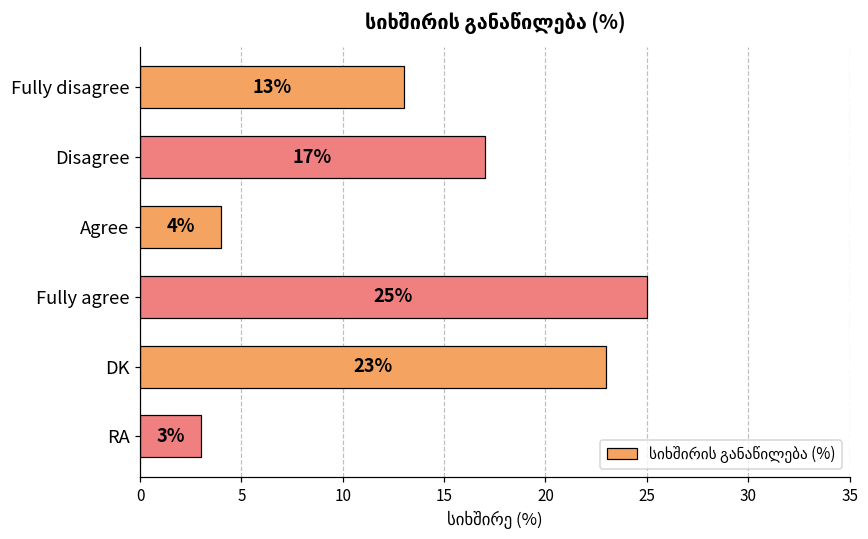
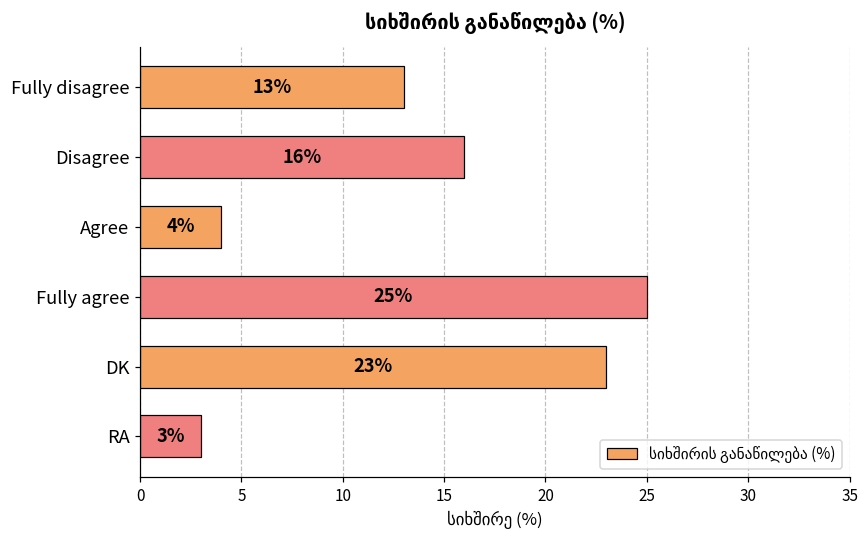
  {
    "Fully disagree": "13%",
-   "Disagree": "17%",
+   "Disagree": "16%",
    "Agree": "4%",
    "Fully agree": "25%",
    "DK": "23%",
    "RA": "3%"
  }
